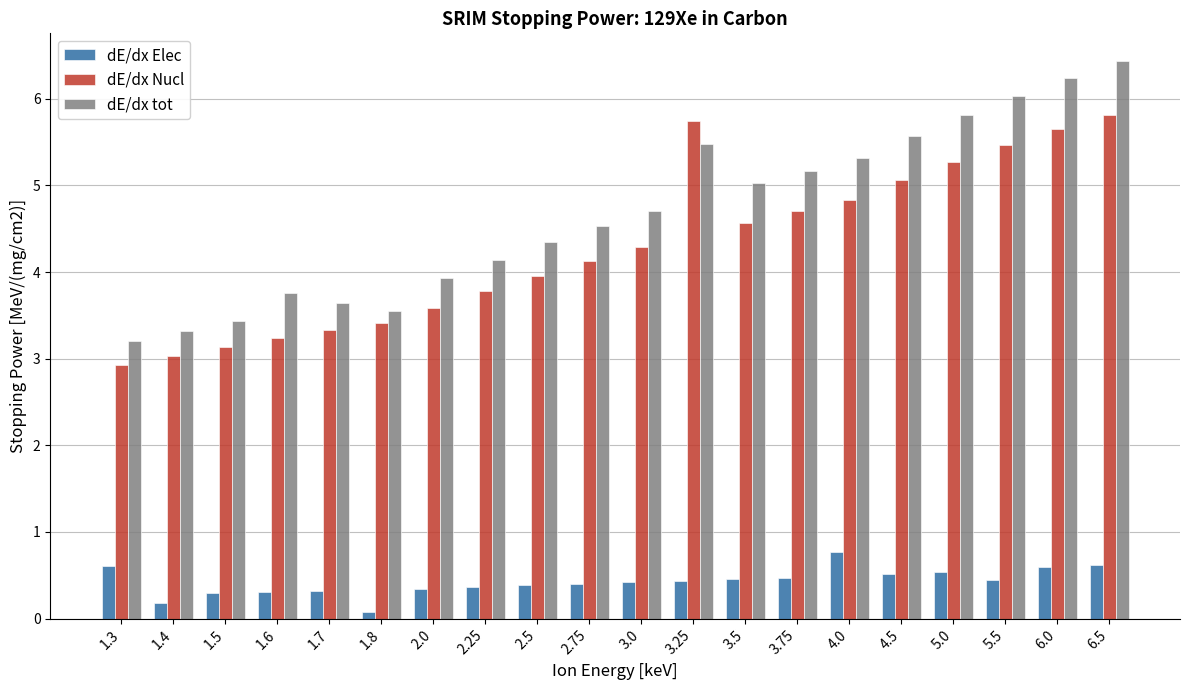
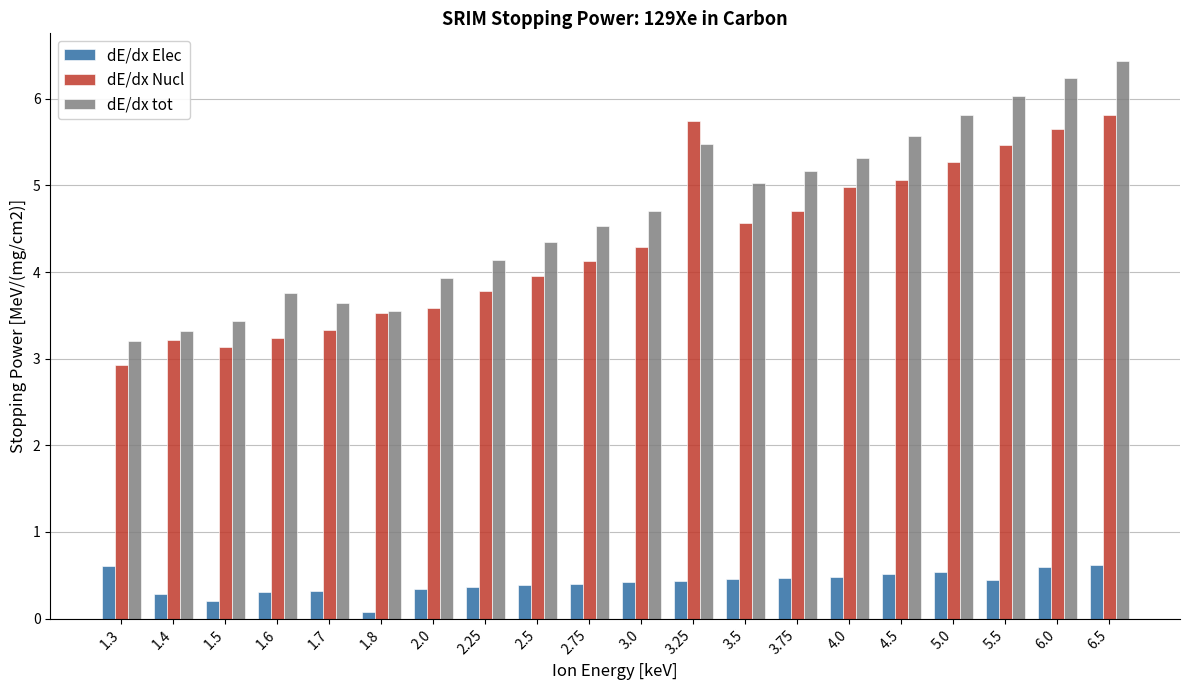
  {
    "dE/dx Elec": {
      "1.3": 0.6,
-     "1.4": 0.2,
-     "1.5": 0.3,
+     "1.4": 0.3,
+     "1.5": 0.2,
      "1.6": 0.3,
      "1.7": 0.3,
      "1.8": 0.1,
      "2.0": 0.3,
      "2.25": 0.4,
      "2.5": 0.4,
      "2.75": 0.4,
      "3.0": 0.4,
      "3.25": 0.4,
      "3.5": 0.5,
      "3.75": 0.5,
-     "4.0": 0.8,
+     "4.0": 0.5,
      "4.5": 0.5,
      "5.0": 0.5,
      "5.5": 0.4,
      "6.0": 0.6,
      "6.5": 0.6
    },
    "dE/dx Nucl": {
      "1.3": 2.9,
-     "1.4": 3.0,
+     "1.4": 3.2,
      "1.5": 3.1,
      "1.6": 3.2,
      "1.7": 3.3,
-     "1.8": 3.4,
+     "1.8": 3.5,
      "2.0": 3.6,
      "2.25": 3.8,
      "2.5": 4.0,
      "2.75": 4.1,
      "3.0": 4.3,
      "3.25": 5.7,
      "3.5": 4.6,
      "3.75": 4.7,
-     "4.0": 4.8,
+     "4.0": 5.0,
      "4.5": 5.1,
      "5.0": 5.3,
      "5.5": 5.5,
      "6.0": 5.6,
      "6.5": 5.8
    },
    "dE/dx tot": {
      "1.3": 3.2,
      "1.4": 3.3,
      "1.5": 3.4,
      "1.6": 3.8,
      "1.7": 3.6,
      "1.8": 3.5,
      "2.0": 3.9,
      "2.25": 4.1,
      "2.5": 4.3,
      "2.75": 4.5,
      "3.0": 4.7,
      "3.25": 5.5,
      "3.5": 5.0,
      "3.75": 5.2,
      "4.0": 5.3,
      "4.5": 5.6,
      "5.0": 5.8,
      "5.5": 6.0,
      "6.0": 6.2,
      "6.5": 6.4
    }
  }
